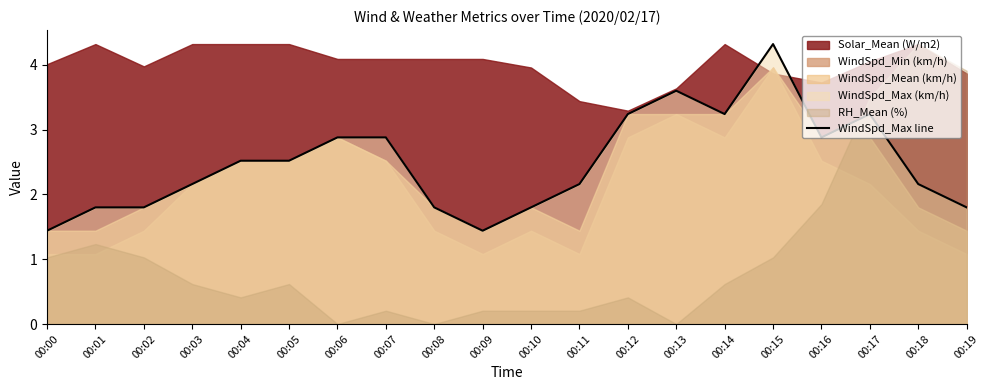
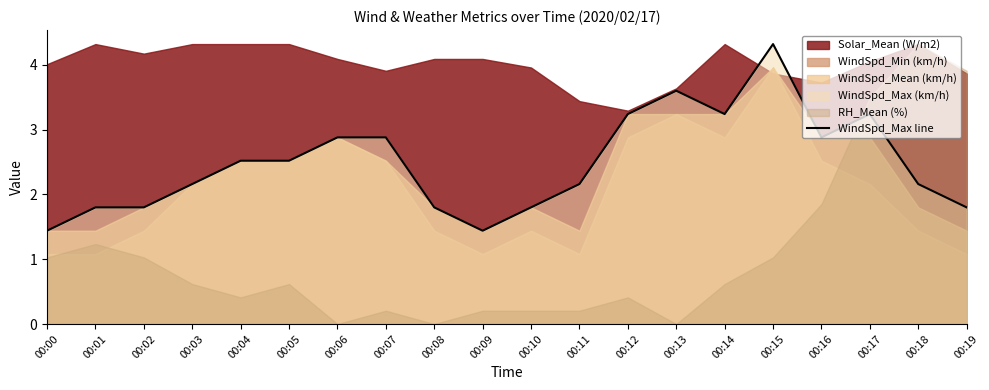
  {
    "Solar_Mean (W/m2)": {
      "00:00": 4.0,
      "00:01": 4.3,
-     "00:02": 4.0,
+     "00:02": 4.2,
      "00:03": 4.3,
      "00:04": 4.3,
      "00:05": 4.3,
      "00:06": 4.1,
-     "00:07": 4.1,
+     "00:07": 3.9,
      "00:08": 4.1,
      "00:09": 4.1,
      "00:10": 4.0,
      "00:11": 3.4,
      "00:12": 3.3,
      "00:14": 4.3,
      "00:15": 3.9,
      "00:19": 3.9
    }
  }
